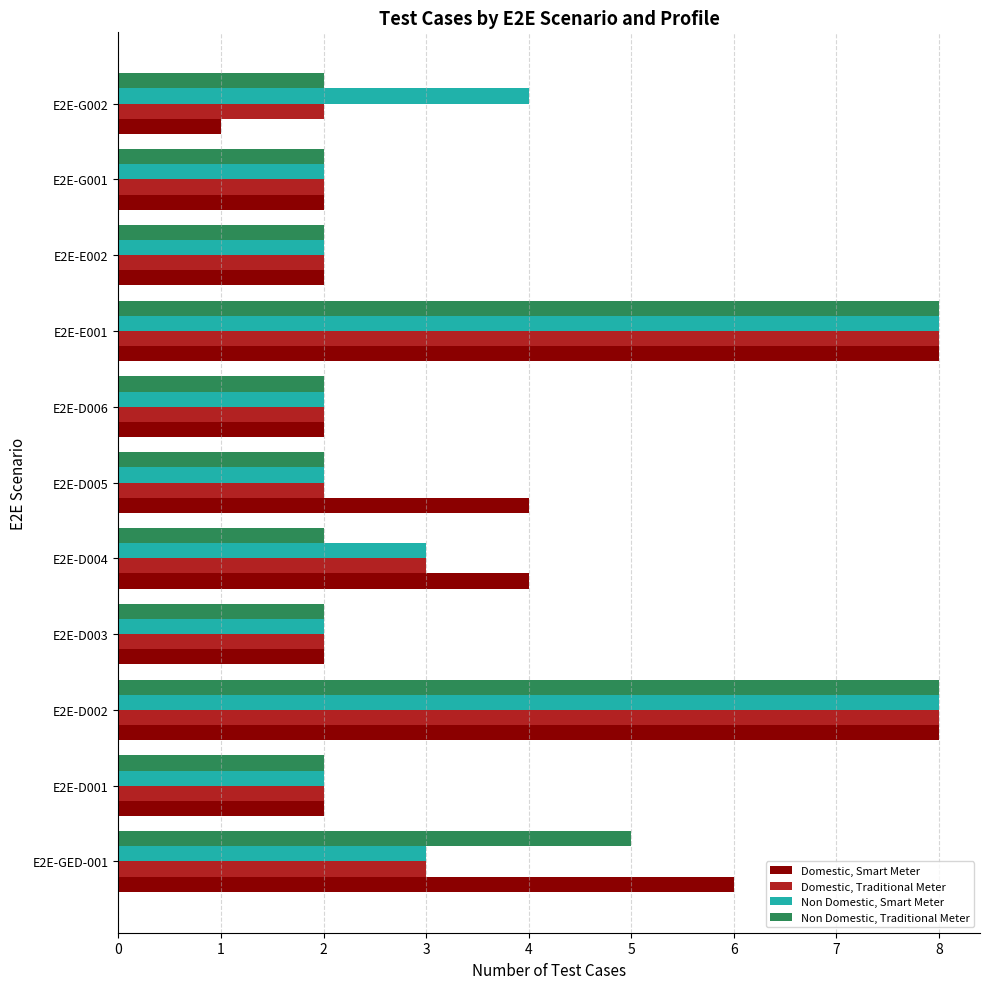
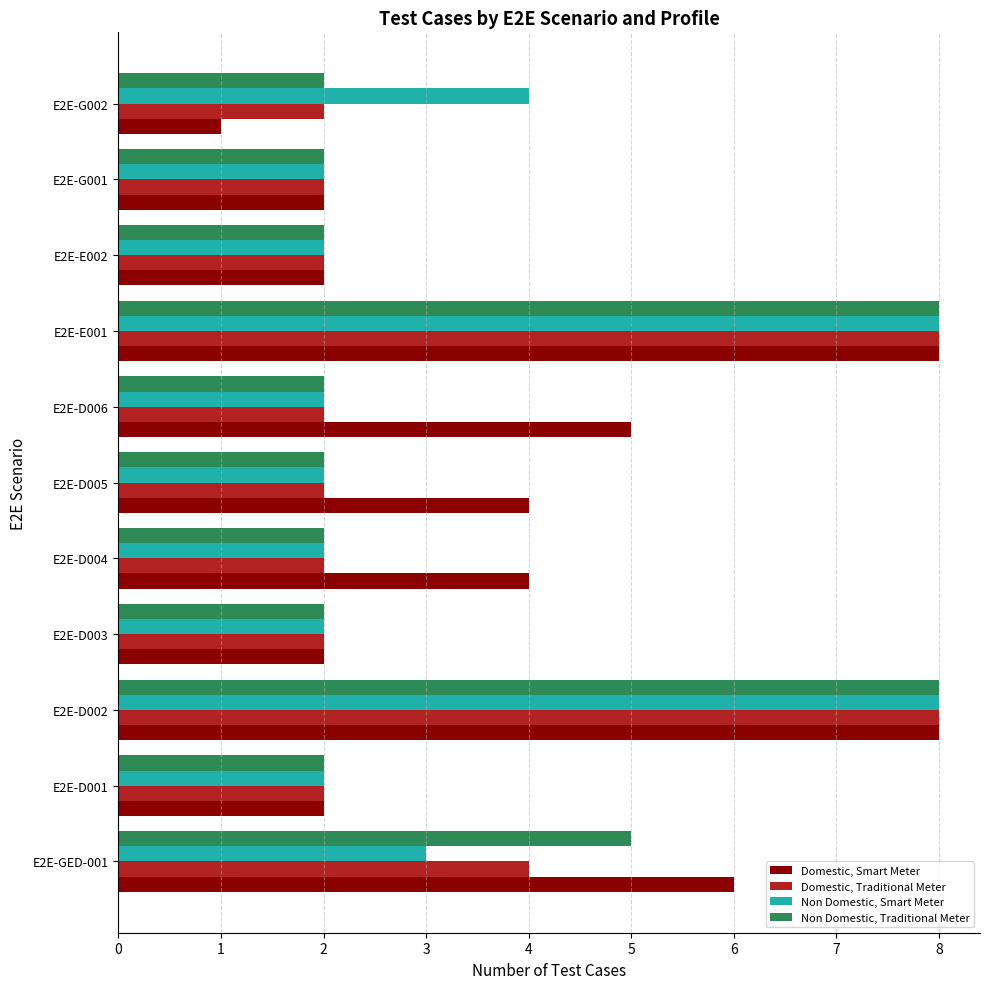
  {
    "Domestic, Smart Meter": {
      "E2E-G002": 1,
      "E2E-G001": 2,
      "E2E-E002": 2,
      "E2E-E001": 8,
-     "E2E-D006": 2,
+     "E2E-D006": 5,
      "E2E-D005": 4,
      "E2E-D004": 4,
      "E2E-D003": 2,
      "E2E-D002": 8,
      "E2E-D001": 2,
      "E2E-GED-001": 6
    },
    "Domestic, Traditional Meter": {
      "E2E-G002": 2,
      "E2E-G001": 2,
      "E2E-E002": 2,
      "E2E-E001": 8,
      "E2E-D006": 2,
      "E2E-D005": 2,
-     "E2E-D004": 3,
+     "E2E-D004": 2,
      "E2E-D003": 2,
      "E2E-D002": 8,
      "E2E-D001": 2,
-     "E2E-GED-001": 3
+     "E2E-GED-001": 4
    },
    "Non Domestic, Smart Meter": {
      "E2E-G002": 4,
      "E2E-G001": 2,
      "E2E-E002": 2,
      "E2E-E001": 8,
      "E2E-D006": 2,
      "E2E-D005": 2,
-     "E2E-D004": 3,
+     "E2E-D004": 2,
      "E2E-D003": 2,
      "E2E-D002": 8,
      "E2E-D001": 2,
      "E2E-GED-001": 3
    },
    "Non Domestic, Traditional Meter": {
      "E2E-G002": 2,
      "E2E-G001": 2,
      "E2E-E002": 2,
      "E2E-E001": 8,
      "E2E-D006": 2,
      "E2E-D005": 2,
      "E2E-D004": 2,
      "E2E-D003": 2,
      "E2E-D002": 8,
      "E2E-D001": 2,
      "E2E-GED-001": 5
    }
  }
